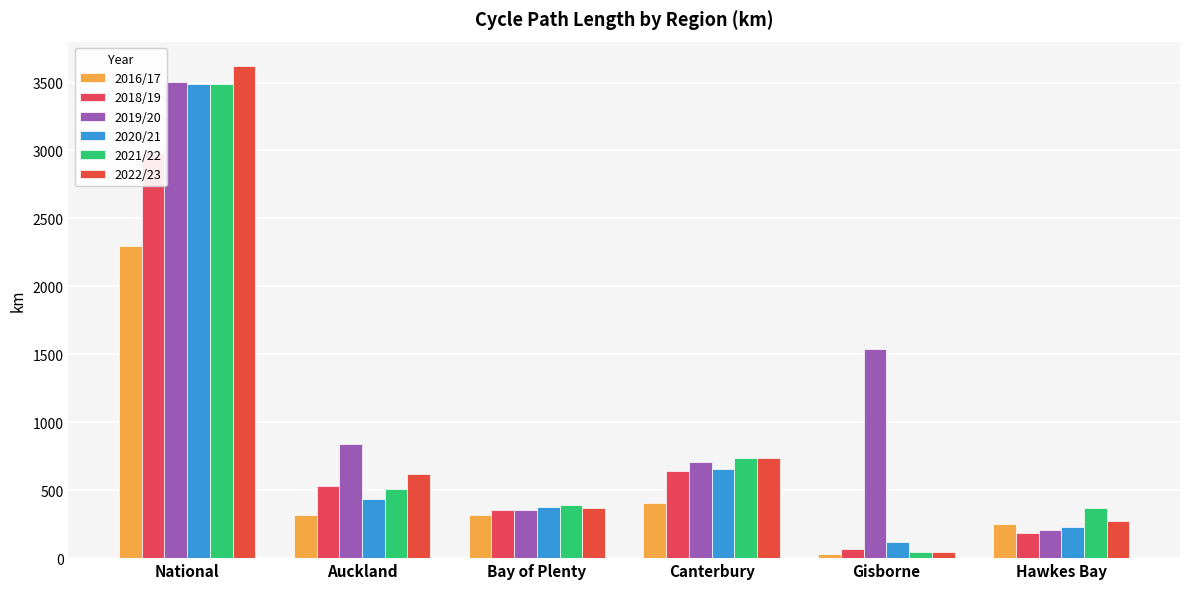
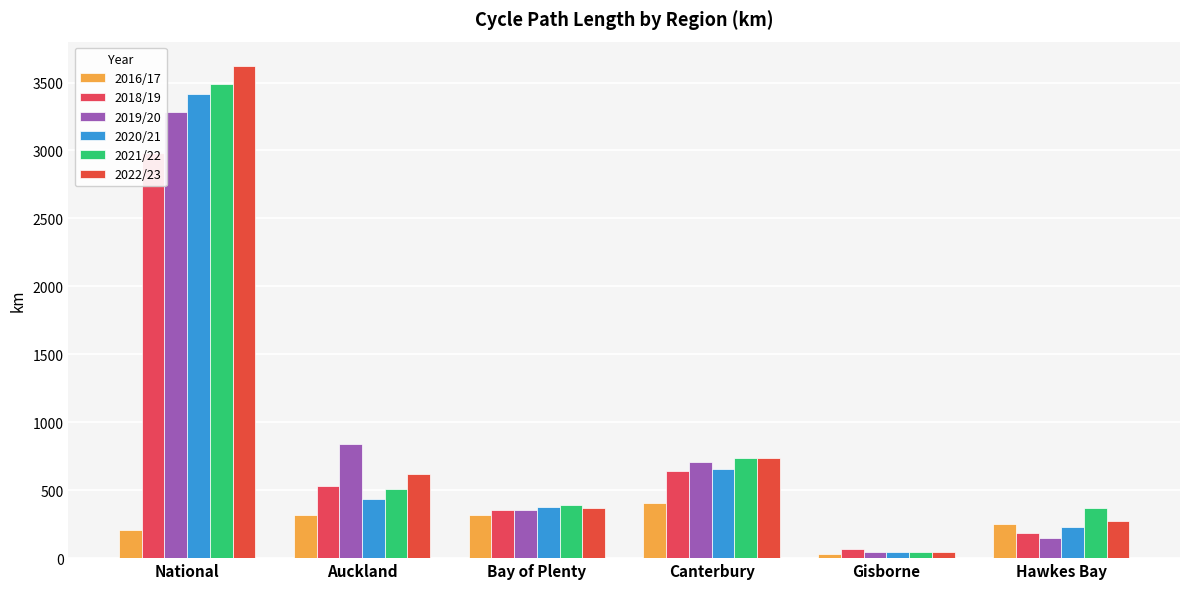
  {
    "2016/17": {
-     "National": 2300,
+     "National": 210,
      "Auckland": 320,
      "Bay of Plenty": 320,
      "Canterbury": 400,
      "Gisborne": 30,
      "Hawkes Bay": 250
    },
    "2019/20": {
-     "National": 3500,
+     "National": 3280,
      "Auckland": 840,
      "Bay of Plenty": 360,
      "Canterbury": 710,
-     "Gisborne": 1540,
-     "Hawkes Bay": 210
+     "Gisborne": 40,
+     "Hawkes Bay": 150
    },
    "2020/21": {
-     "National": 3490,
+     "National": 3410,
      "Auckland": 440,
      "Bay of Plenty": 380,
      "Canterbury": 660,
-     "Gisborne": 120,
+     "Gisborne": 40,
      "Hawkes Bay": 230
    },
    "2021/22": {
      "National": 3490,
      "Auckland": 510,
      "Bay of Plenty": 390,
      "Canterbury": 740,
      "Gisborne": 40,
      "Hawkes Bay": 370
    }
  }
